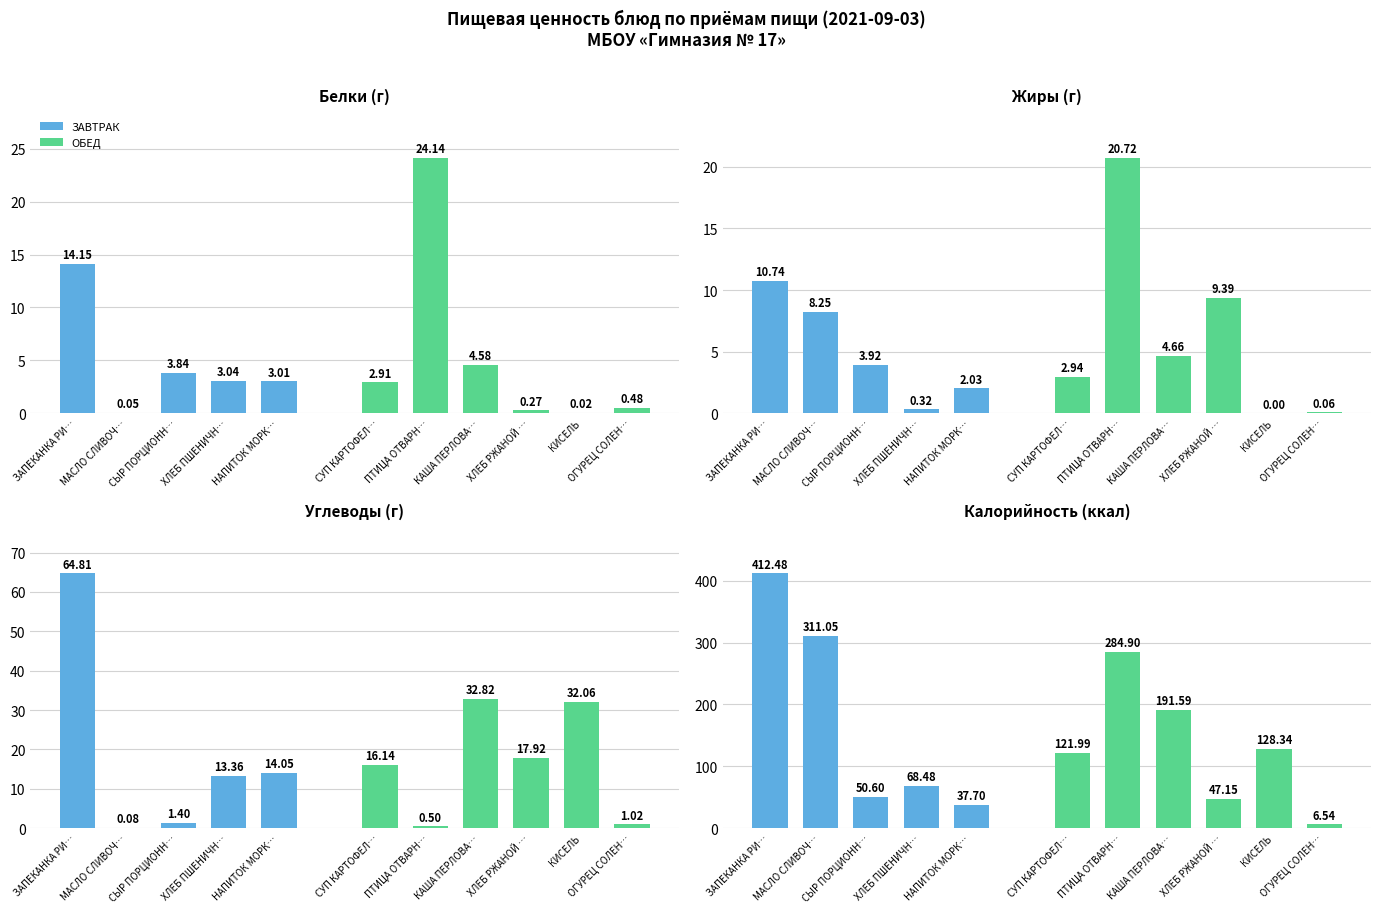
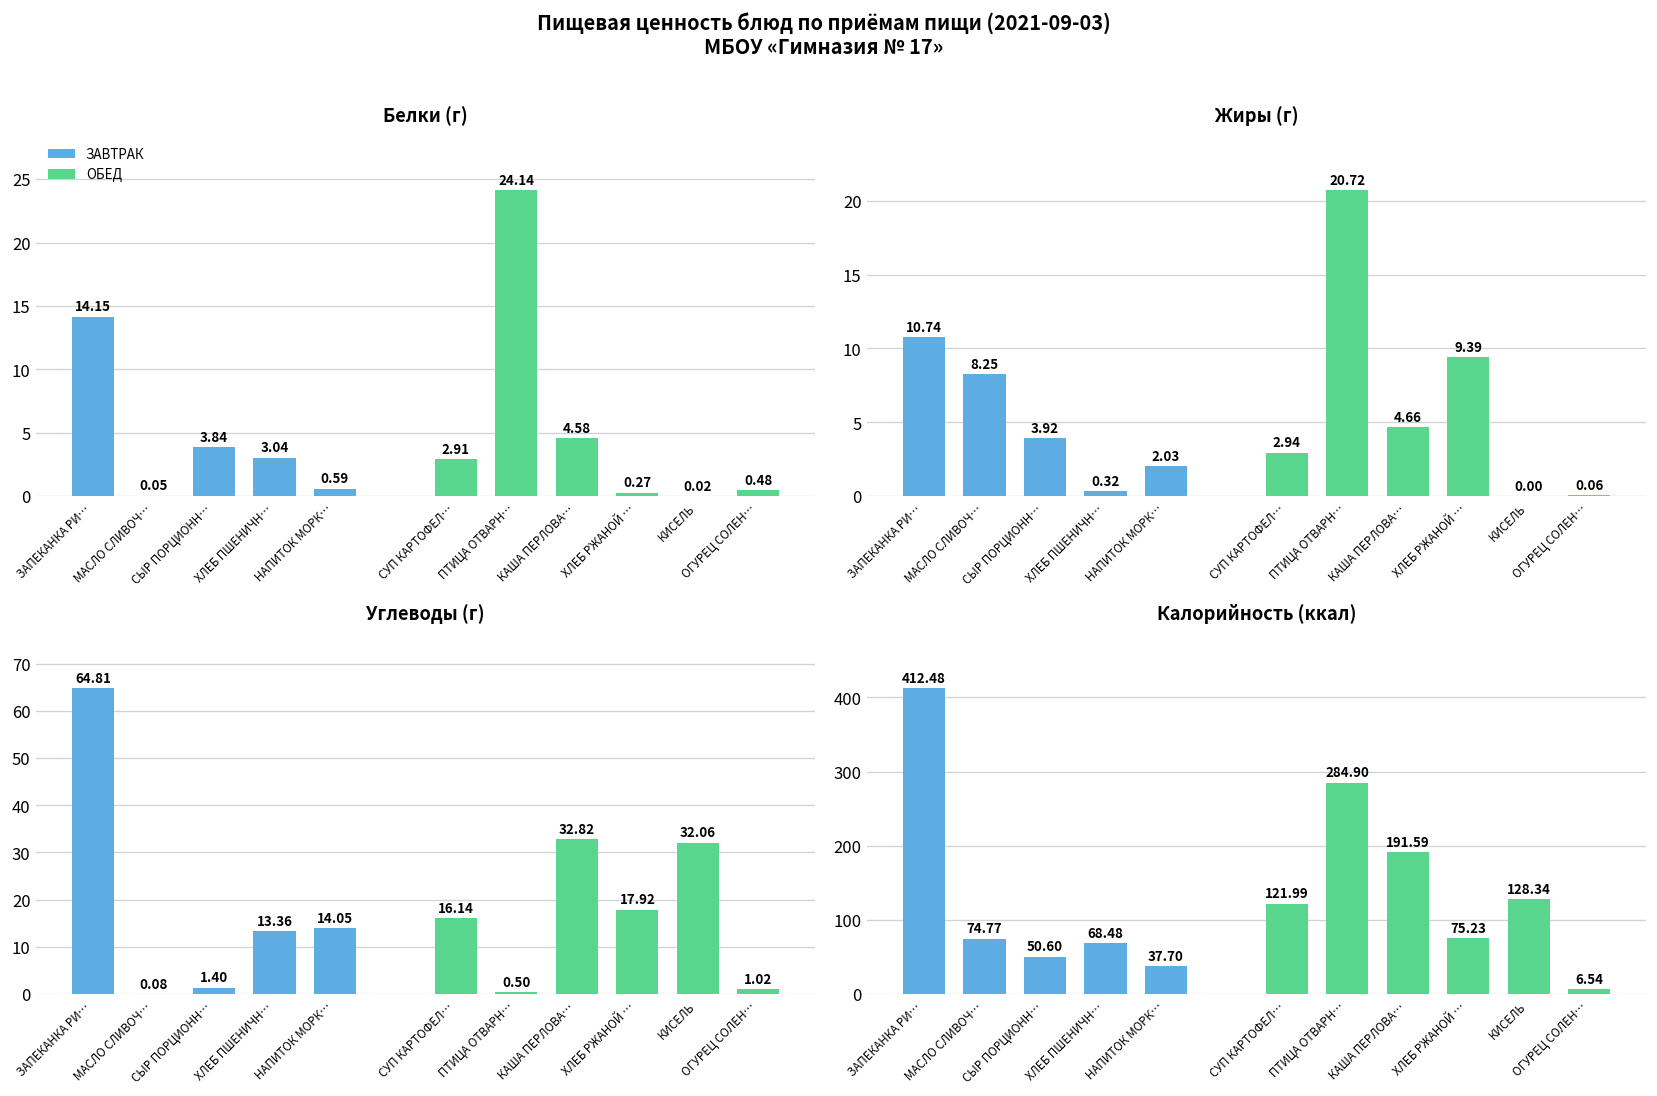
  {
    "Белки (г)": {
      "ЗАВТРАК": {
        "ЗАПЕКАНКА РИ…": 14.15,
        "МАСЛО СЛИВОЧ…": 0.05,
        "СЫР ПОРЦИОНН…": 3.84,
        "ХЛЕБ ПШЕНИЧН…": 3.04,
-       "НАПИТОК МОРК…": 3.01
+       "НАПИТОК МОРК…": 0.59
      },
      "ОБЕД": {
        "СУП КАРТОФЕЛ…": 2.91,
        "ПТИЦА ОТВАРН…": 24.14,
        "КАША ПЕРЛОВА…": 4.58,
        "ХЛЕБ РЖАНОЙ …": 0.27,
        "КИСЕЛЬ": 0.02,
        "ОГУРЕЦ СОЛЕН…": 0.48
      }
    },
    "Жиры (г)": {
      "ЗАВТРАК": {
        "ЗАПЕКАНКА РИ…": 10.74,
        "МАСЛО СЛИВОЧ…": 8.25,
        "СЫР ПОРЦИОНН…": 3.92,
        "ХЛЕБ ПШЕНИЧН…": 0.32,
        "НАПИТОК МОРК…": 2.03
      },
      "ОБЕД": {
        "СУП КАРТОФЕЛ…": 2.94,
        "ПТИЦА ОТВАРН…": 20.72,
        "КАША ПЕРЛОВА…": 4.66,
        "ХЛЕБ РЖАНОЙ …": 9.39,
        "КИСЕЛЬ": 0.00,
        "ОГУРЕЦ СОЛЕН…": 0.06
      }
    },
    "Углеводы (г)": {
      "ЗАВТРАК": {
        "ЗАПЕКАНКА РИ…": 64.81,
        "МАСЛО СЛИВОЧ…": 0.08,
        "СЫР ПОРЦИОНН…": 1.40,
        "ХЛЕБ ПШЕНИЧН…": 13.36,
        "НАПИТОК МОРК…": 14.05
      },
      "ОБЕД": {
        "СУП КАРТОФЕЛ…": 16.14,
        "ПТИЦА ОТВАРН…": 0.50,
        "КАША ПЕРЛОВА…": 32.82,
        "ХЛЕБ РЖАНОЙ …": 17.92,
        "КИСЕЛЬ": 32.06,
        "ОГУРЕЦ СОЛЕН…": 1.02
      }
    },
    "Калорийность (ккал)": {
      "ЗАВТРАК": {
        "ЗАПЕКАНКА РИ…": 412.48,
-       "МАСЛО СЛИВОЧ…": 311.05,
+       "МАСЛО СЛИВОЧ…": 74.77,
        "СЫР ПОРЦИОНН…": 50.60,
        "ХЛЕБ ПШЕНИЧН…": 68.48,
        "НАПИТОК МОРК…": 37.70
      },
      "ОБЕД": {
        "СУП КАРТОФЕЛ…": 121.99,
        "ПТИЦА ОТВАРН…": 284.90,
        "КАША ПЕРЛОВА…": 191.59,
-       "ХЛЕБ РЖАНОЙ …": 47.15,
+       "ХЛЕБ РЖАНОЙ …": 75.23,
        "КИСЕЛЬ": 128.34,
        "ОГУРЕЦ СОЛЕН…": 6.54
      }
    }
  }
